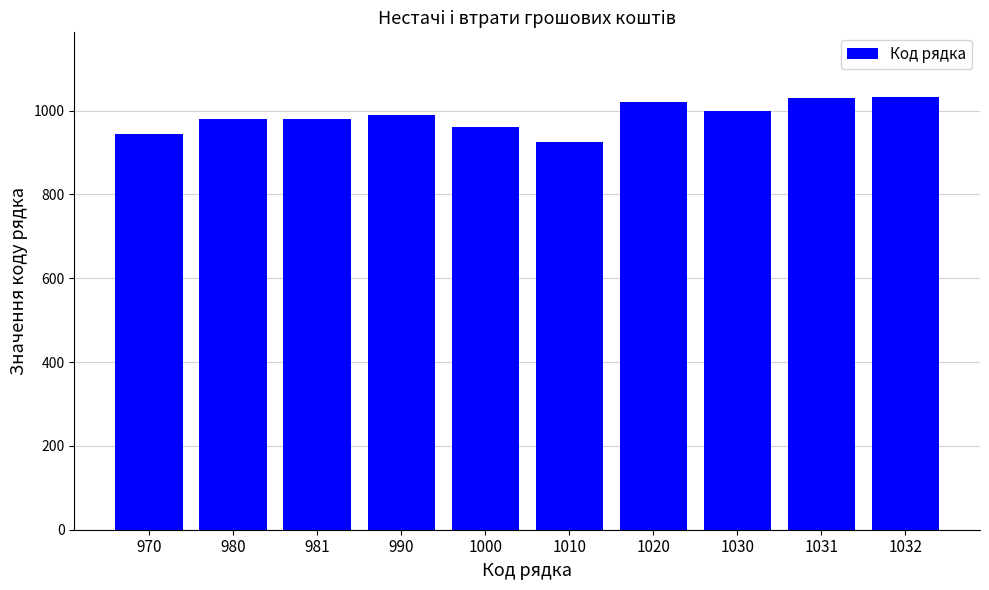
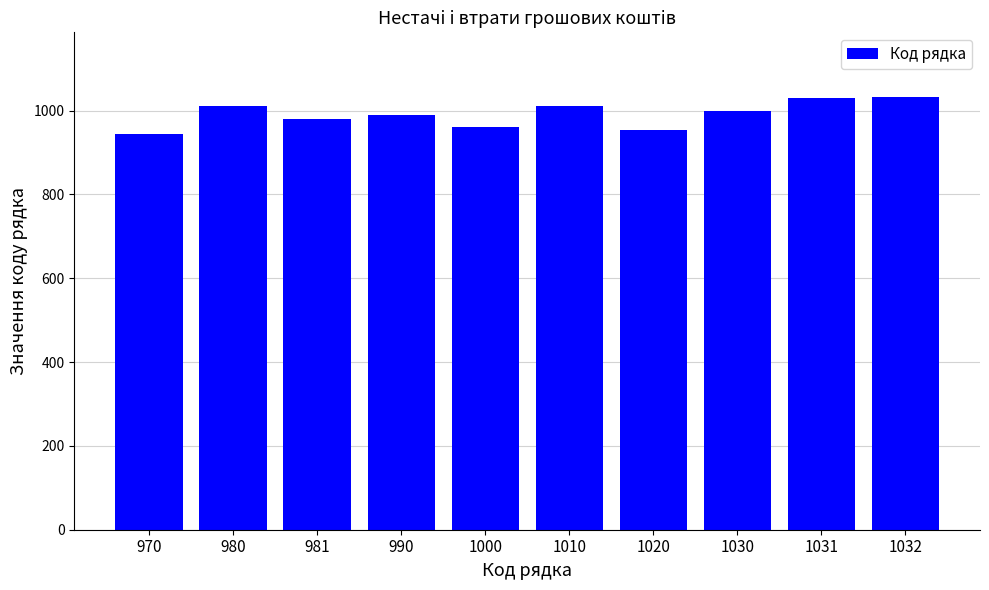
  {
    "970": 940,
-   "980": 980,
+   "980": 1010,
    "981": 980,
    "990": 990,
    "1000": 960,
-   "1010": 920,
-   "1020": 1020,
+   "1010": 1010,
+   "1020": 950,
    "1030": 1000,
    "1031": 1030,
    "1032": 1030
  }
